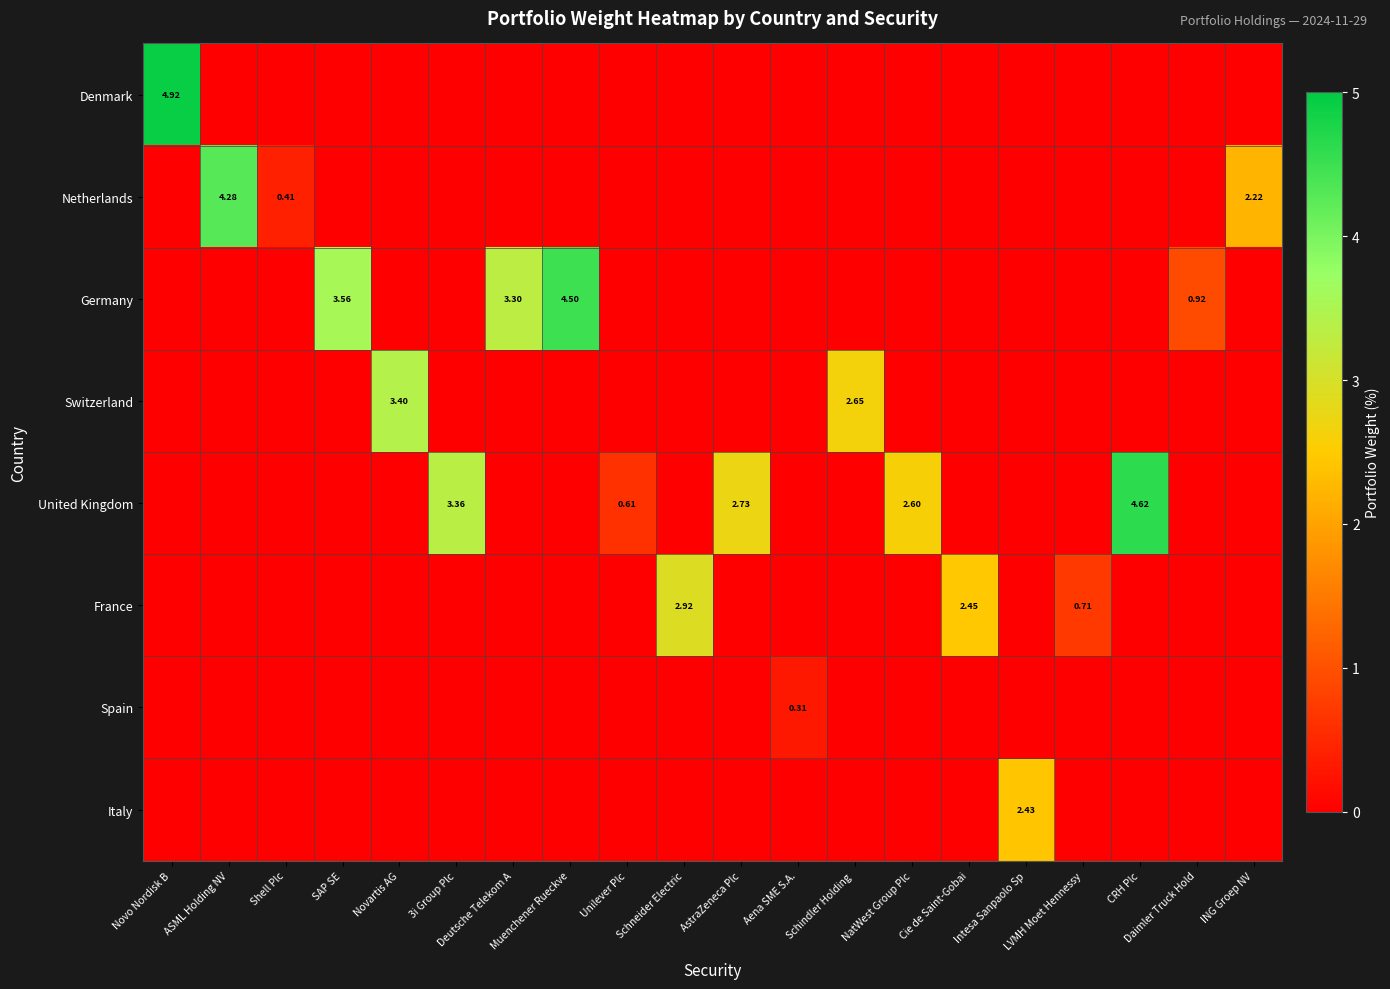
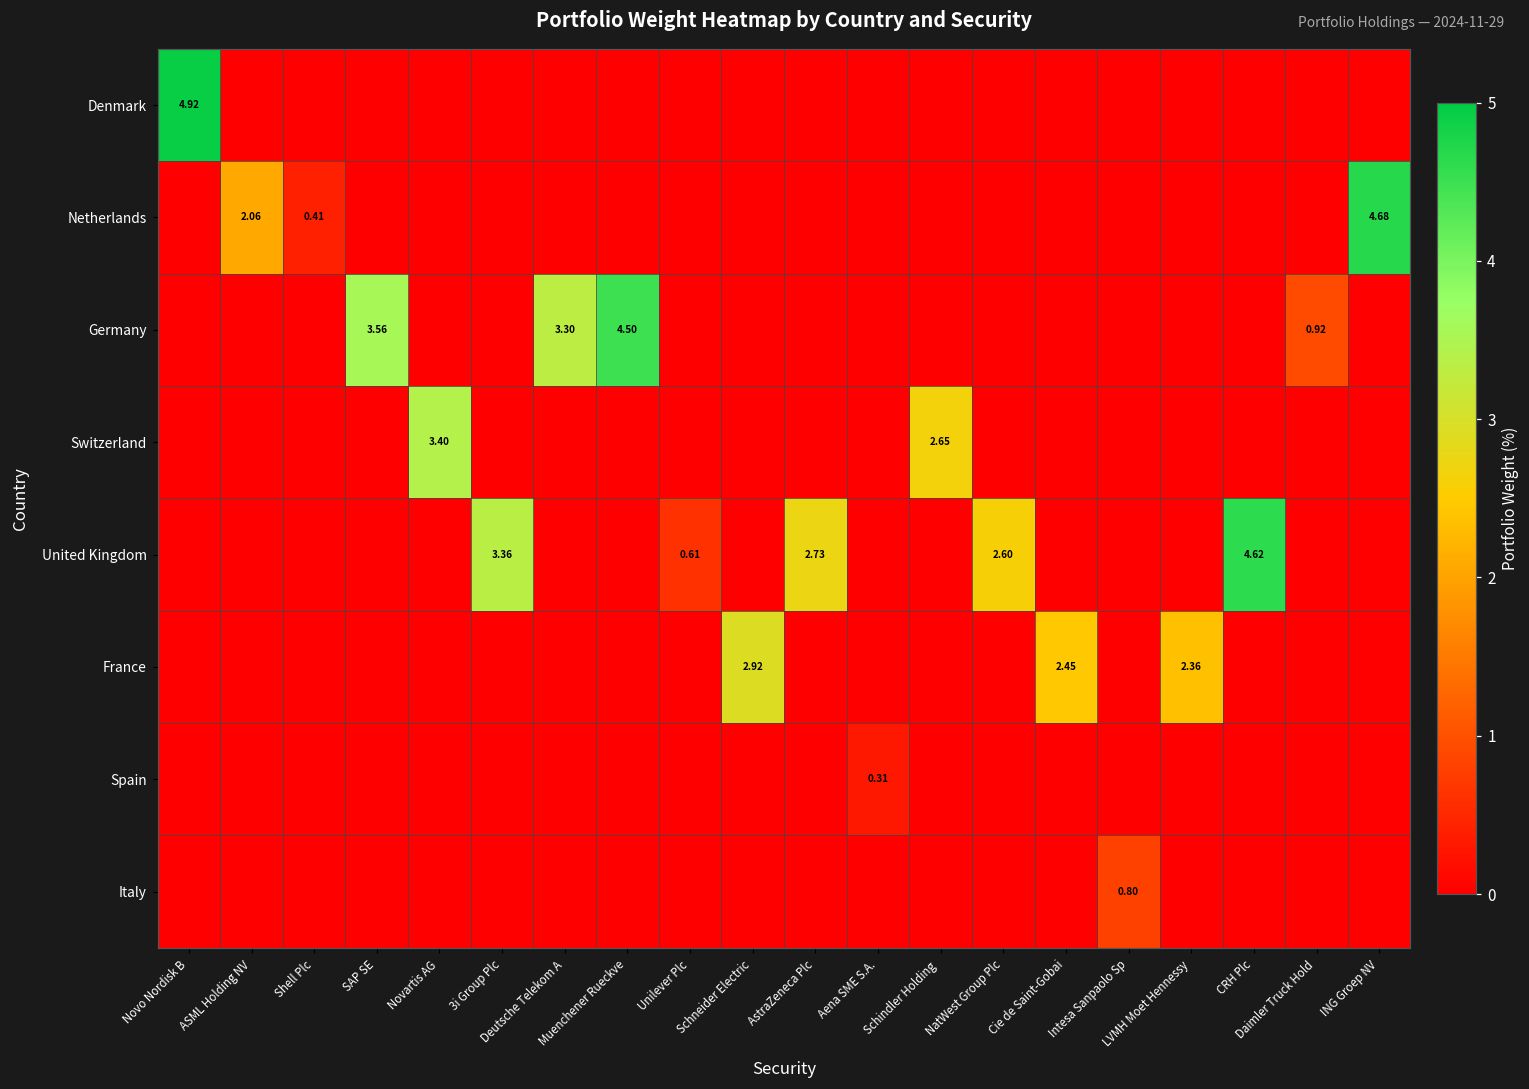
  {
    "Denmark": {
      "Novo Nordisk B": 4.92
    },
    "Netherlands": {
-     "ASML Holding NV": 4.28,
+     "ASML Holding NV": 2.06,
      "Shell Plc": 0.41,
-     "ING Groep NV": 2.22
+     "ING Groep NV": 4.68
    },
    "Germany": {
      "SAP SE": 3.56,
      "Deutsche Telekom A": 3.30,
      "Muenchener Rueckve": 4.50,
      "Daimler Truck Hold": 0.92
    },
    "Switzerland": {
      "Novartis AG": 3.40,
      "Schindler Holding": 2.65
    },
    "United Kingdom": {
      "3i Group Plc": 3.36,
      "Unilever Plc": 0.61,
      "AstraZeneca Plc": 2.73,
      "NatWest Group Plc": 2.60,
      "CRH Plc": 4.62
    },
    "France": {
      "Schneider Electric": 2.92,
      "Cie de Saint-Gobai": 2.45,
-     "LVMH Moet Hennessy": 0.71
+     "LVMH Moet Hennessy": 2.36
    },
    "Spain": {
      "Aena SME S.A.": 0.31
    },
    "Italy": {
-     "Intesa Sanpaolo Sp": 2.43
+     "Intesa Sanpaolo Sp": 0.80
    }
  }
